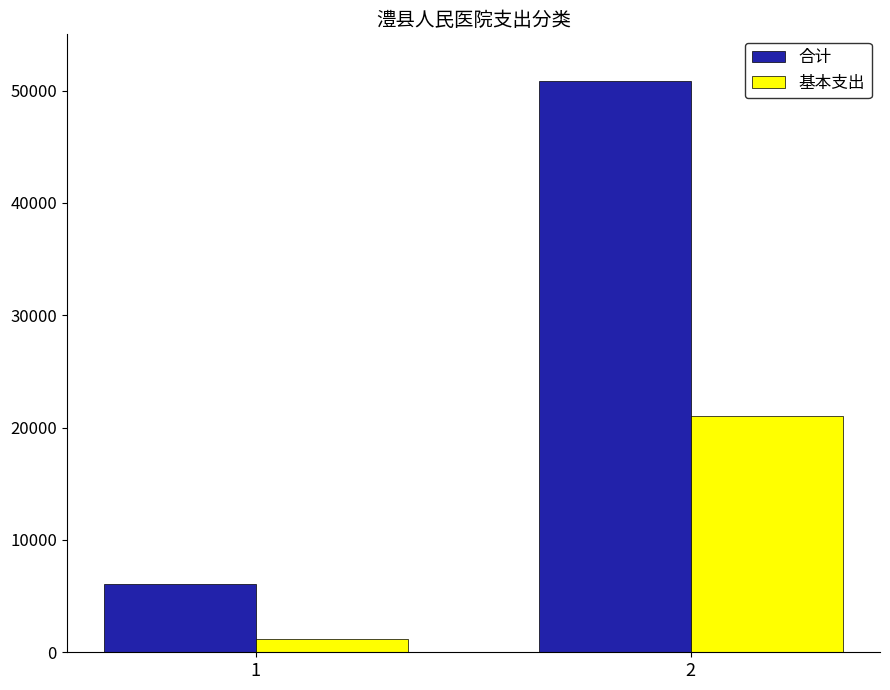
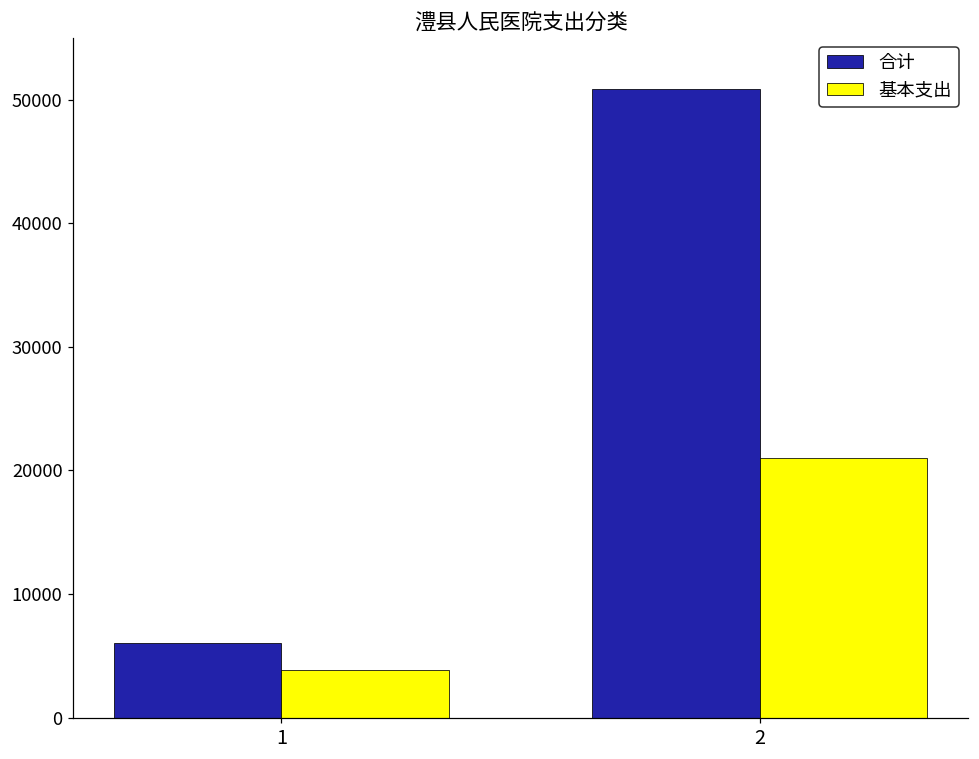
  {
    "合计": {
      "1": 6100,
      "2": 50800
    },
    "基本支出": {
-     "1": 1200,
+     "1": 3900,
      "2": 21000
    }
  }
